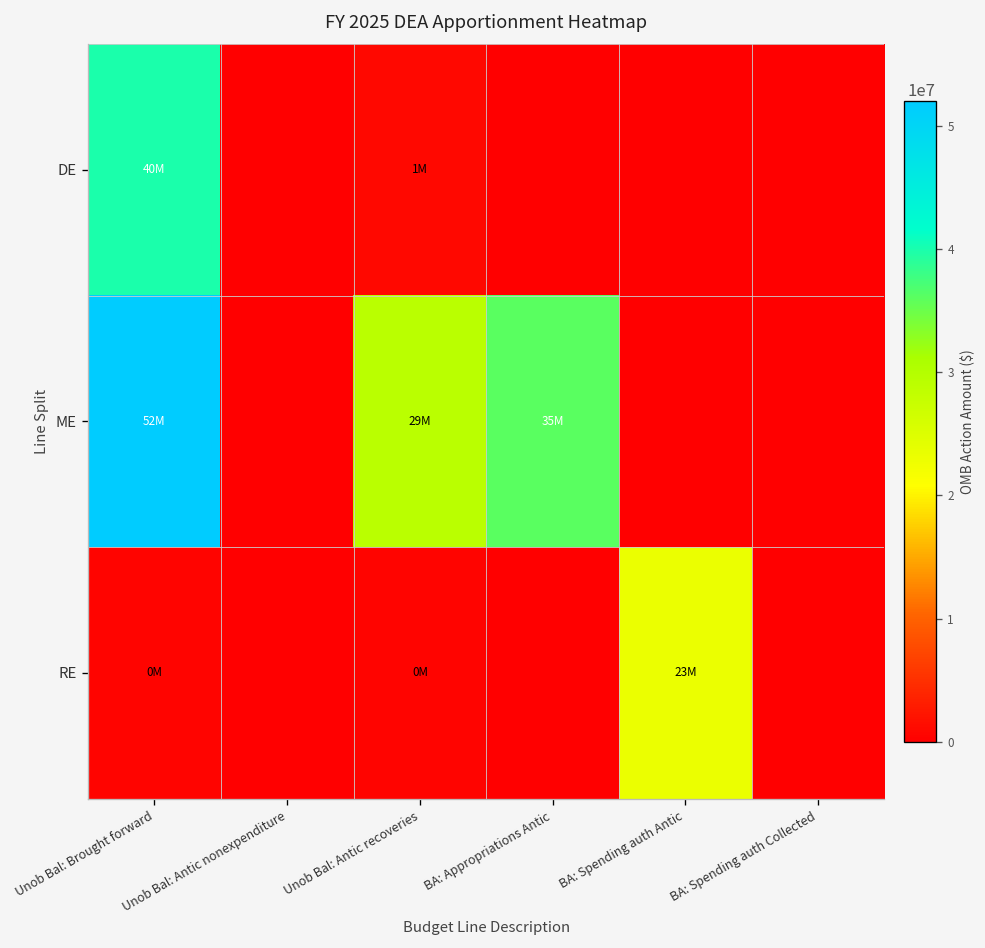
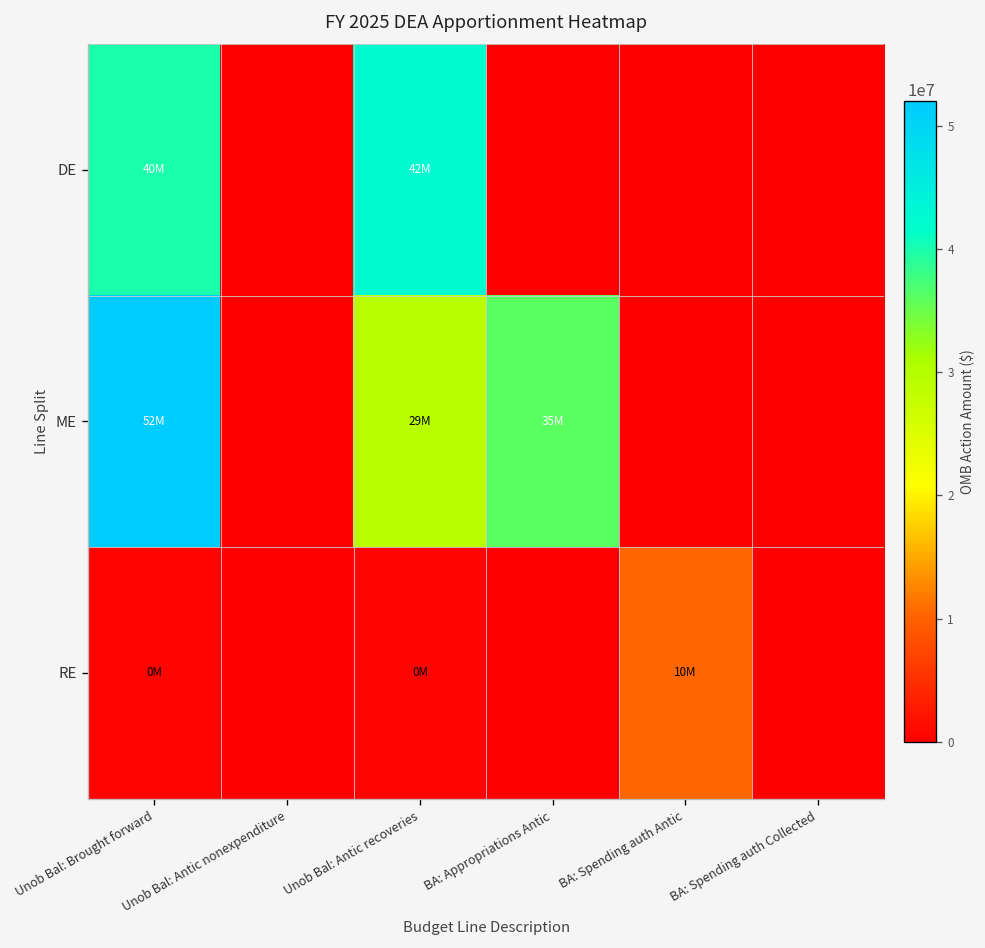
  {
    "DE": {
      "Unob Bal: Brought forward": "40M",
-     "Unob Bal: Antic recoveries": "1M"
+     "Unob Bal: Antic recoveries": "42M"
    },
    "ME": {
      "Unob Bal: Brought forward": "52M",
      "Unob Bal: Antic recoveries": "29M",
      "BA: Appropriations Antic": "35M"
    },
    "RE": {
      "Unob Bal: Brought forward": "0M",
      "Unob Bal: Antic recoveries": "0M",
-     "BA: Spending auth Antic": "23M"
+     "BA: Spending auth Antic": "10M"
    }
  }
